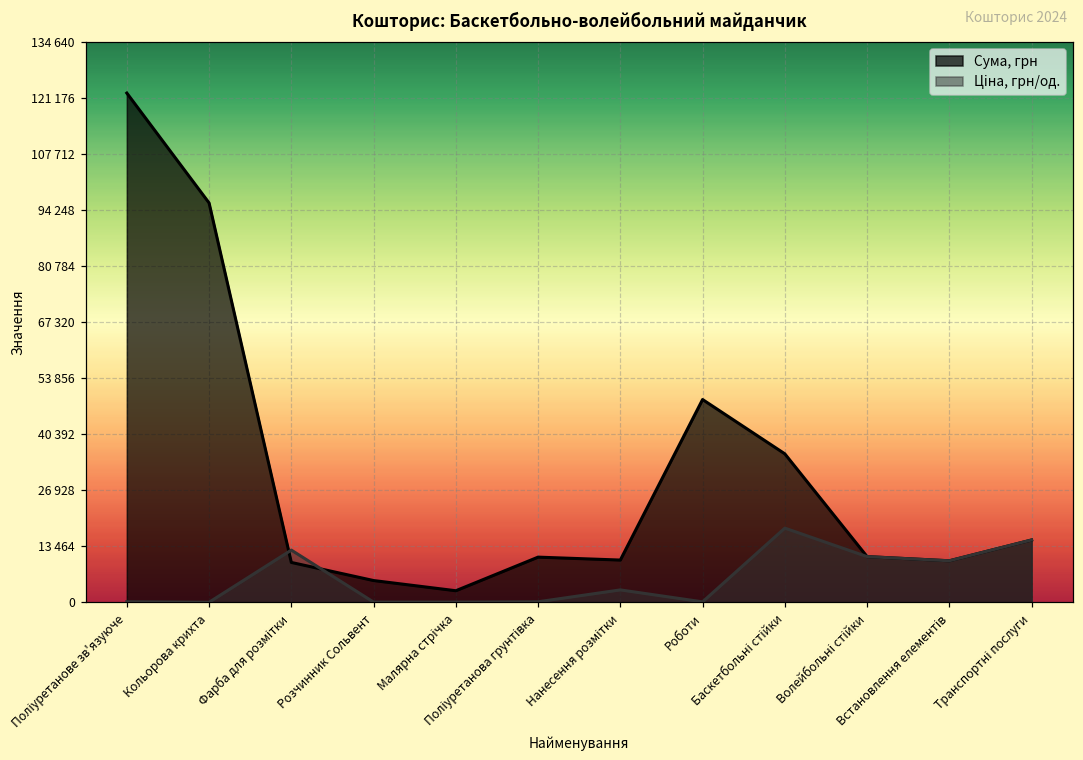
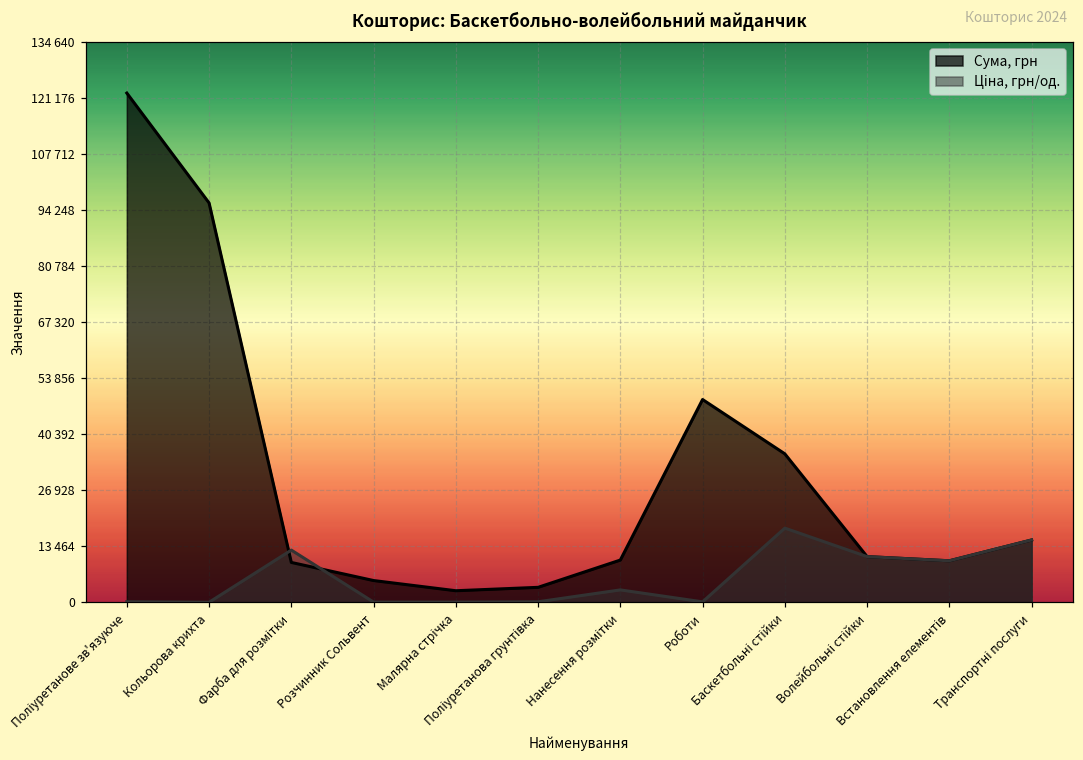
  {
    "Сума, грн": {
      "Поліуретанове зв'язуюче": 122000,
      "Кольорова крихта": 96000,
      "Фарба для розмітки": 10000,
      "Розчинник Сольвент": 5000,
      "Малярна стрічка": 3000,
-     "Поліуретанова грунтівка": 11000,
+     "Поліуретанова грунтівка": 4000,
      "Нанесення розмітки": 10000,
      "Роботи": 49000,
      "Баскетбольні стійки": 36000
    },
    "Ціна, грн/од.": {
      "Поліуретанове зв'язуюче": 0,
      "Кольорова крихта": 0,
      "Фарба для розмітки": 13000,
      "Розчинник Сольвент": 0,
      "Малярна стрічка": 0,
      "Поліуретанова грунтівка": 0,
      "Нанесення розмітки": 3000,
      "Роботи": 0,
      "Баскетбольні стійки": 18000
    }
  }
